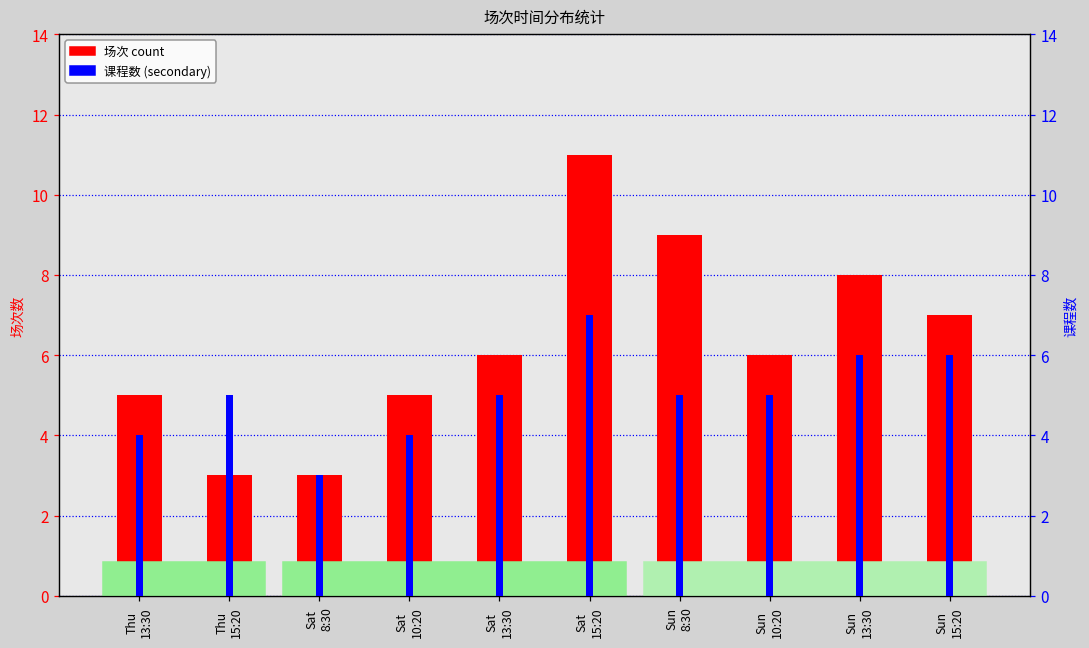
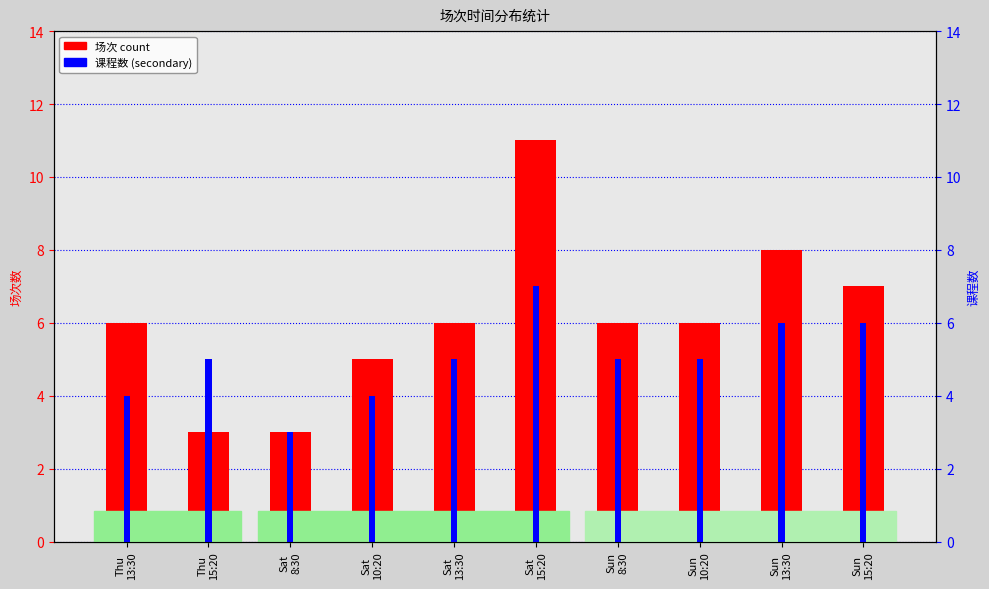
  {
    "场次 count": {
-     "Thu 13:30": 5,
+     "Thu 13:30": 6,
      "Thu 15:20": 3,
      "Sat 8:30": 3,
      "Sat 10:20": 5,
      "Sat 13:30": 6,
      "Sat 15:20": 11,
-     "Sun 8:30": 9,
+     "Sun 8:30": 6,
      "Sun 10:20": 6,
      "Sun 13:30": 8,
      "Sun 15:20": 7
    },
    "课程数 (secondary)": {
      "Thu 13:30": 4.0,
      "Thu 15:20": 5.0,
      "Sat 8:30": 3.0,
      "Sat 10:20": 4.0,
      "Sat 13:30": 5.0,
      "Sat 15:20": 7.0,
      "Sun 8:30": 5.0,
      "Sun 10:20": 5.0,
      "Sun 13:30": 6.0,
      "Sun 15:20": 6.0
    }
  }
